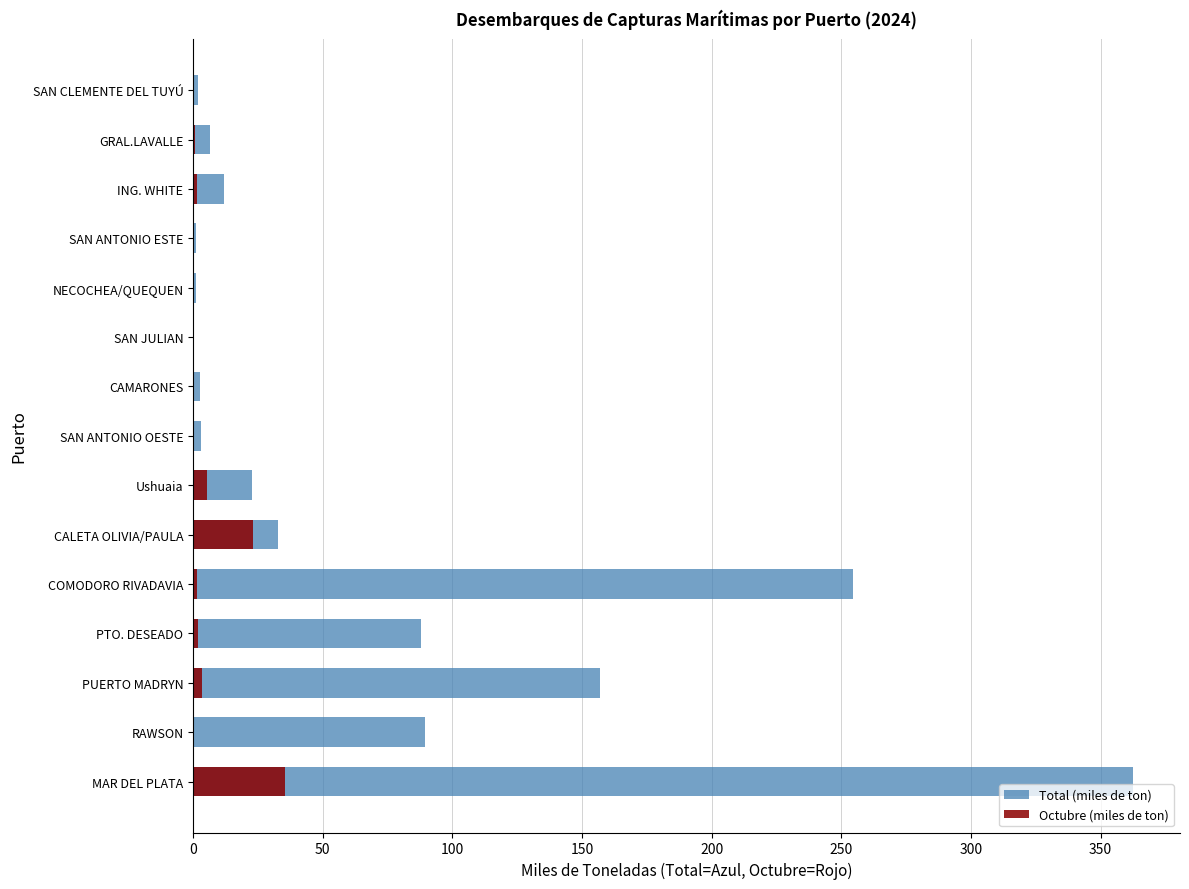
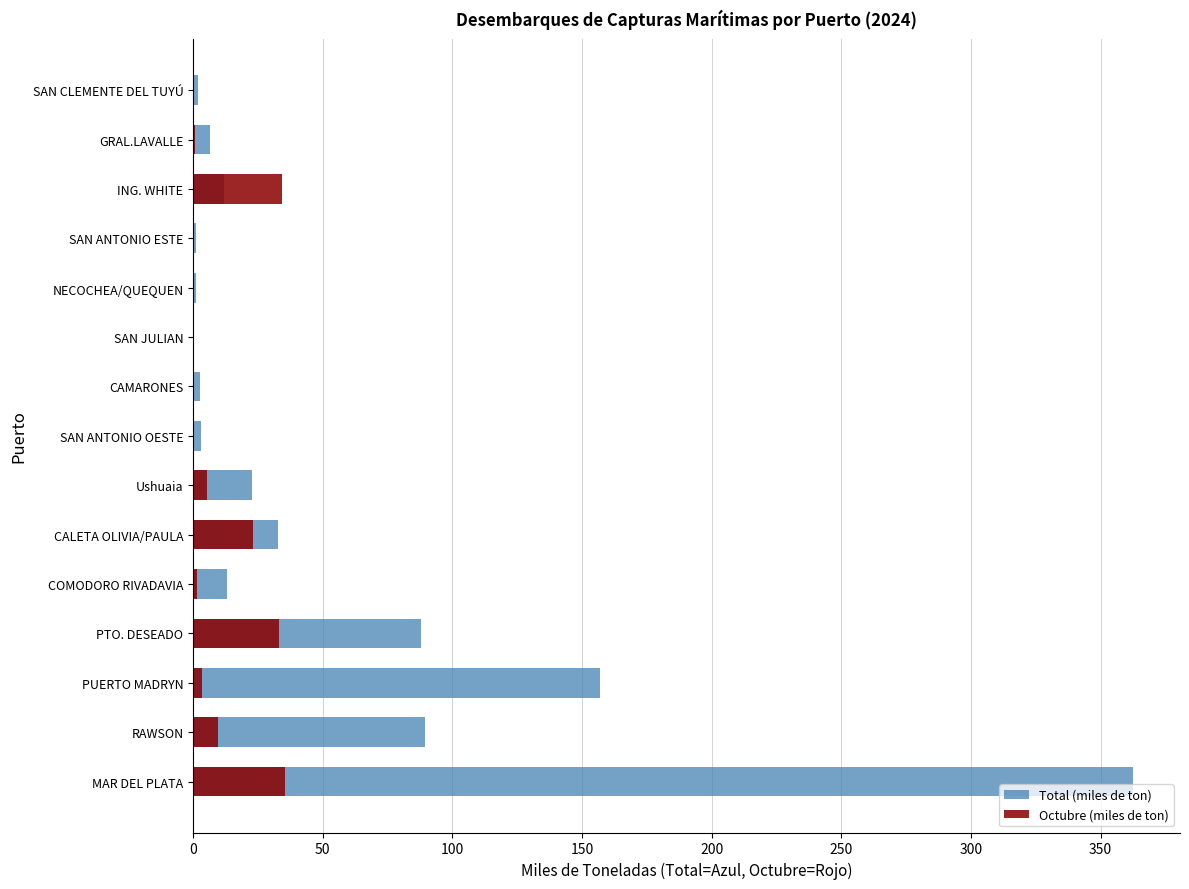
  {
    "Total (miles de ton)": {
      "SAN CLEMENTE DEL TUYÚ": 2,
      "GRAL.LAVALLE": 6,
      "SAN ANTONIO ESTE": 1,
      "NECOCHEA/QUEQUEN": 1,
      "CAMARONES": 3,
      "SAN ANTONIO OESTE": 3,
      "Ushuaia": 23,
      "CALETA OLIVIA/PAULA": 33,
-     "COMODORO RIVADAVIA": 255,
+     "COMODORO RIVADAVIA": 13,
      "PTO. DESEADO": 88,
      "PUERTO MADRYN": 157,
      "RAWSON": 89,
      "MAR DEL PLATA": 362
    },
    "Octubre (miles de ton)": {
-     "ING. WHITE": 2,
+     "ING. WHITE": 34,
      "SAN JULIAN": 0,
-     "PTO. DESEADO": 2,
-     "RAWSON": 0
+     "PTO. DESEADO": 33,
+     "RAWSON": 10
    }
  }
